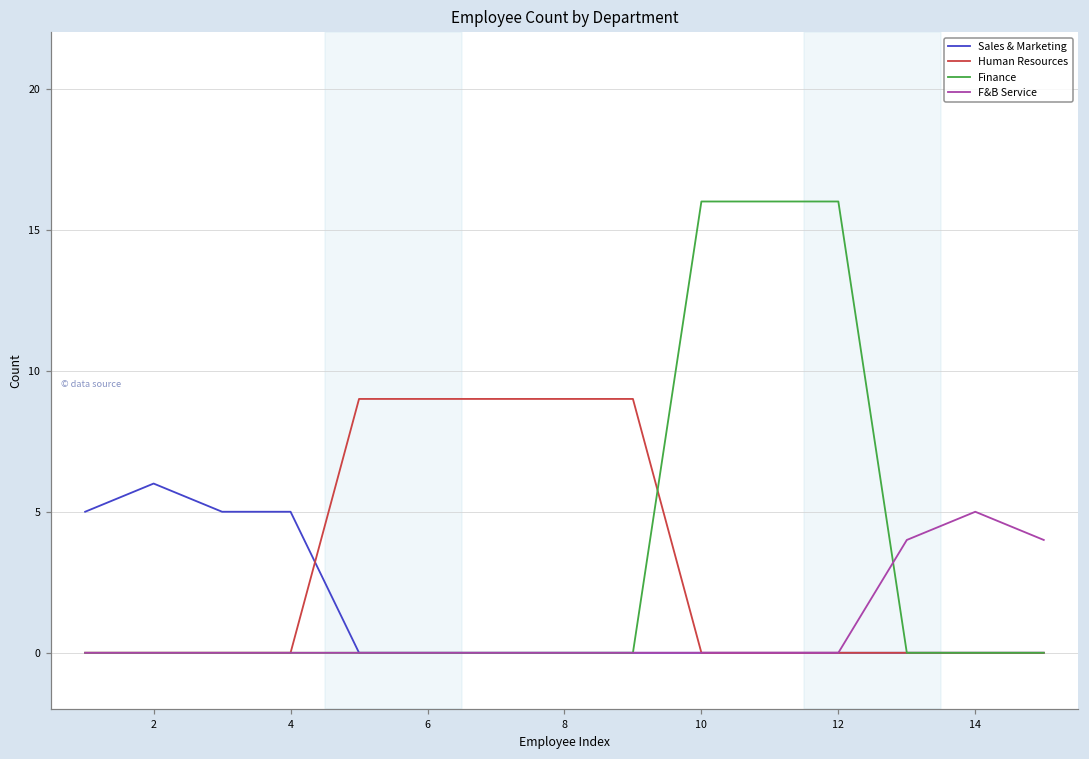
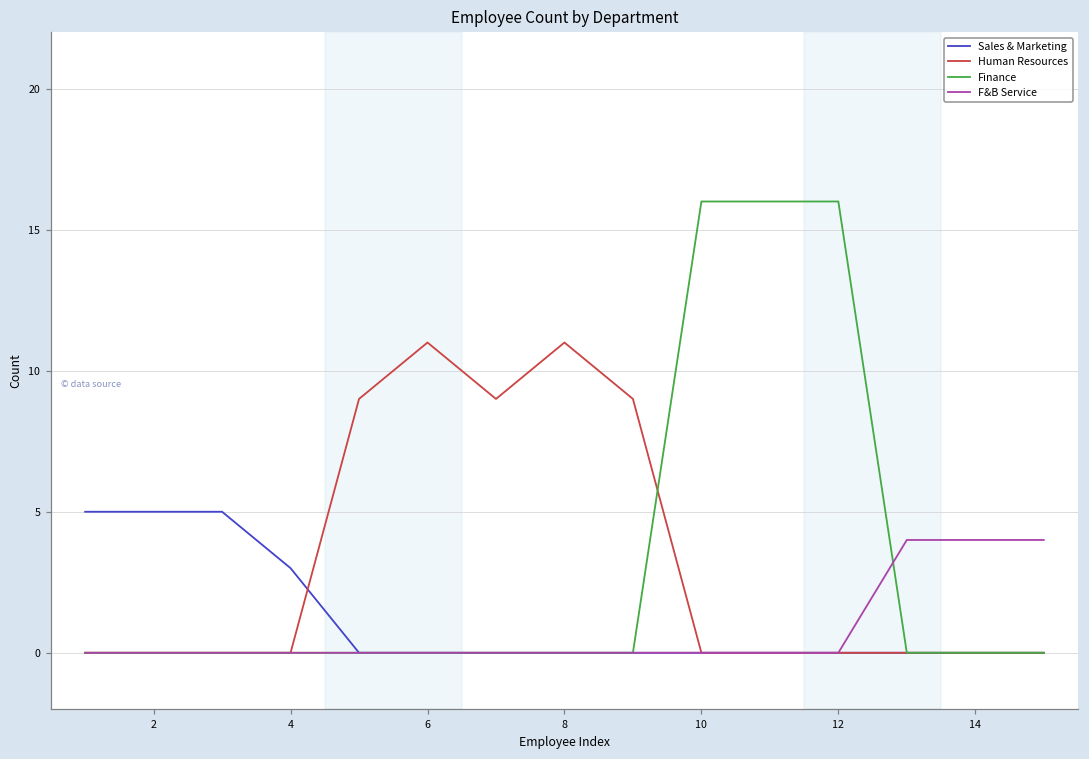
  {
    "Sales & Marketing": {
-     "2": 6,
-     "4": 5
+     "2": 5,
+     "4": 3
    },
    "Human Resources": {
-     "6": 9,
-     "8": 9
+     "6": 11,
+     "8": 11
    },
    "Finance": {
      "10": 16,
      "12": 16
    },
    "F&B Service": {
-     "14": 5
+     "14": 4
    }
  }
